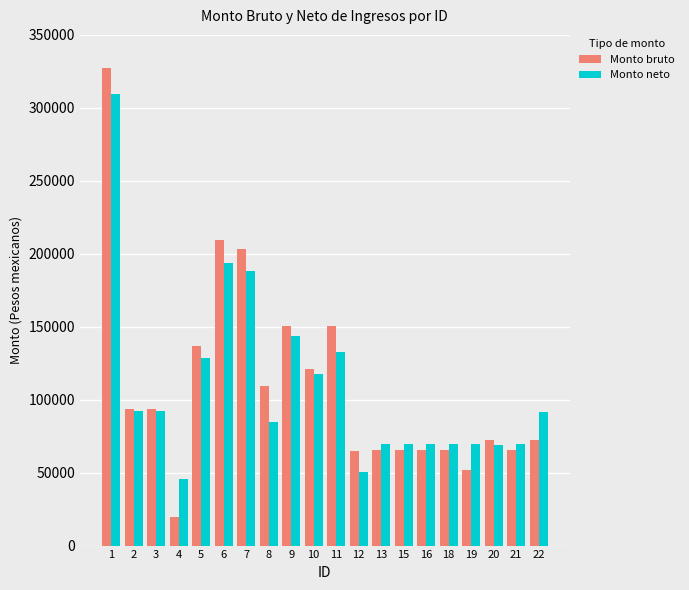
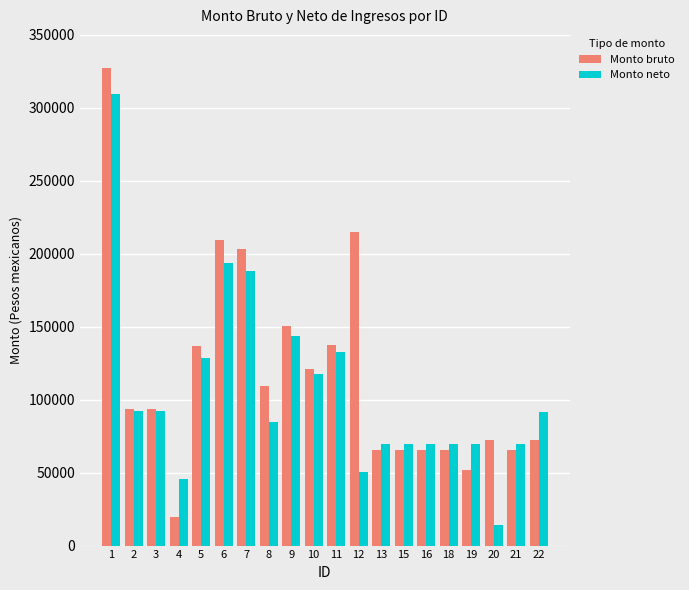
  {
    "Monto bruto": {
      "1": 327000,
      "2": 94000,
      "3": 94000,
      "4": 19000,
      "5": 137000,
      "6": 209000,
      "7": 203000,
      "8": 110000,
      "9": 150000,
      "10": 121000,
-     "11": 150000,
-     "12": 65000,
+     "11": 137000,
+     "12": 215000,
      "13": 65000,
      "15": 65000,
      "16": 65000,
      "18": 65000,
      "19": 52000,
      "20": 72000,
      "21": 65000,
      "22": 72000
    },
    "Monto neto": {
      "1": 310000,
      "2": 92000,
      "3": 92000,
      "4": 46000,
      "5": 129000,
      "6": 194000,
      "7": 188000,
      "8": 85000,
      "9": 144000,
      "10": 118000,
      "11": 133000,
      "12": 51000,
      "13": 69000,
      "15": 69000,
      "16": 69000,
      "18": 69000,
      "19": 69000,
-     "20": 69000,
+     "20": 14000,
      "21": 69000,
      "22": 91000
    }
  }
